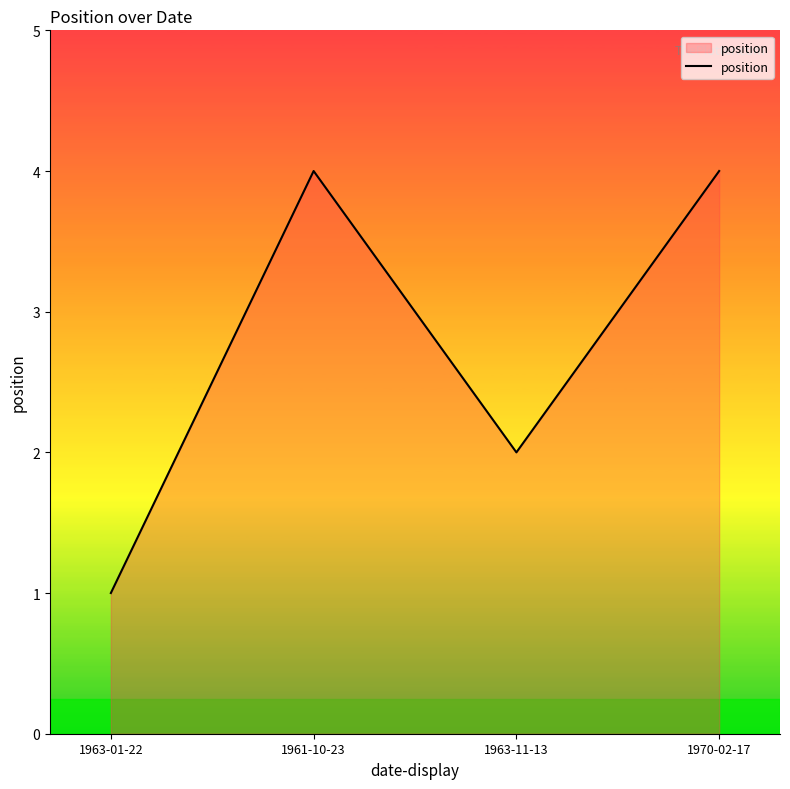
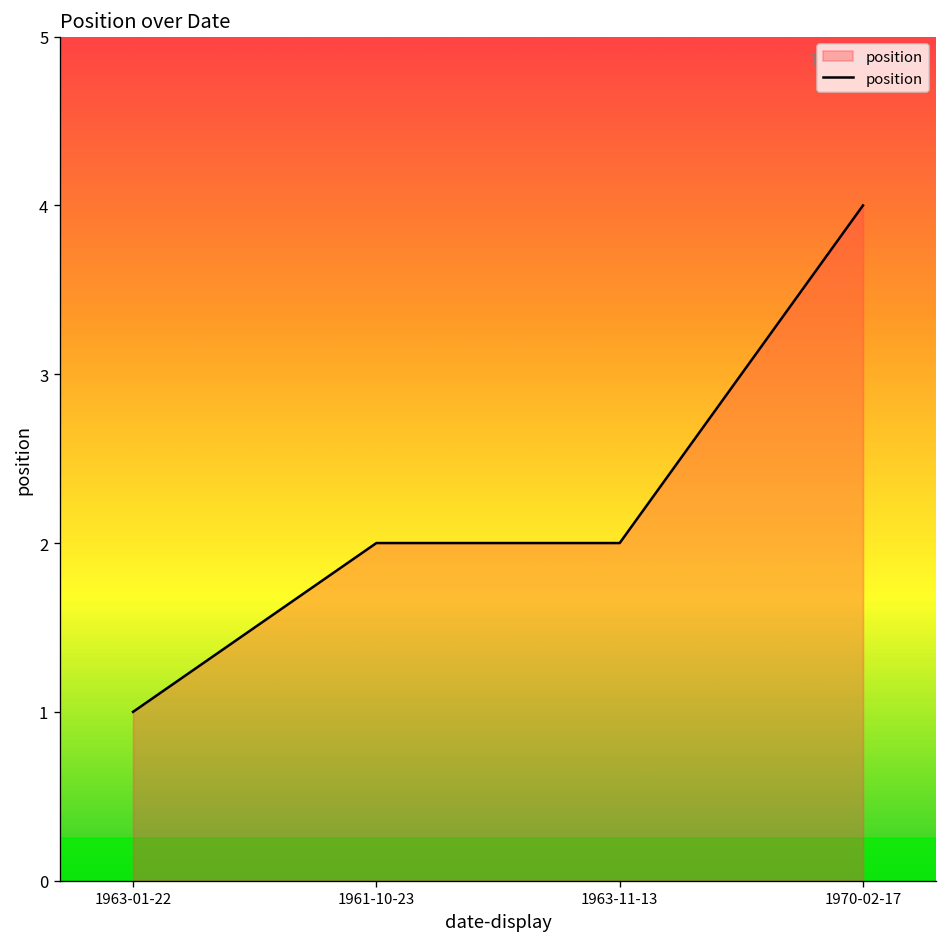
  {
    "1963-01-22": 1,
-   "1961-10-23": 4,
+   "1961-10-23": 2,
    "1963-11-13": 2,
    "1970-02-17": 4
  }
